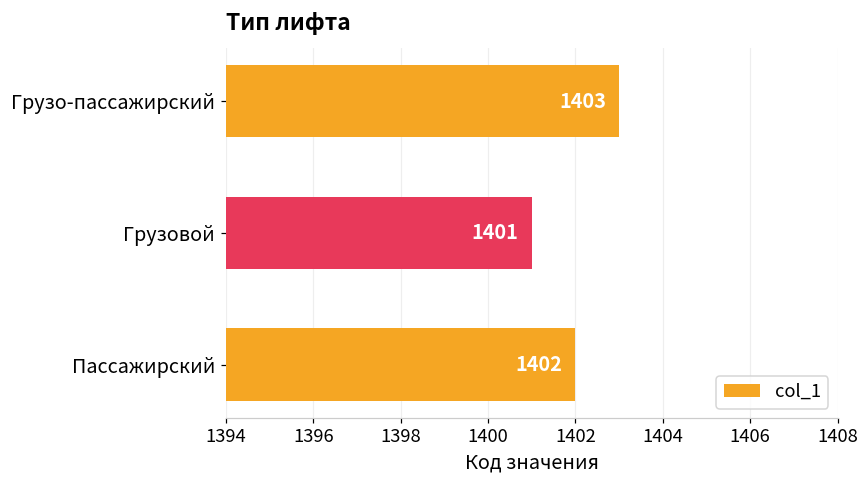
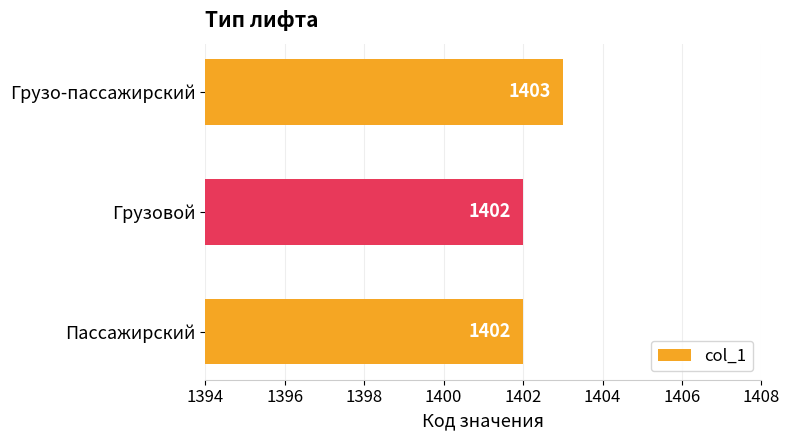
  {
    "Грузо-пассажирский": 1403,
-   "Грузовой": 1401,
+   "Грузовой": 1402,
    "Пассажирский": 1402
  }
